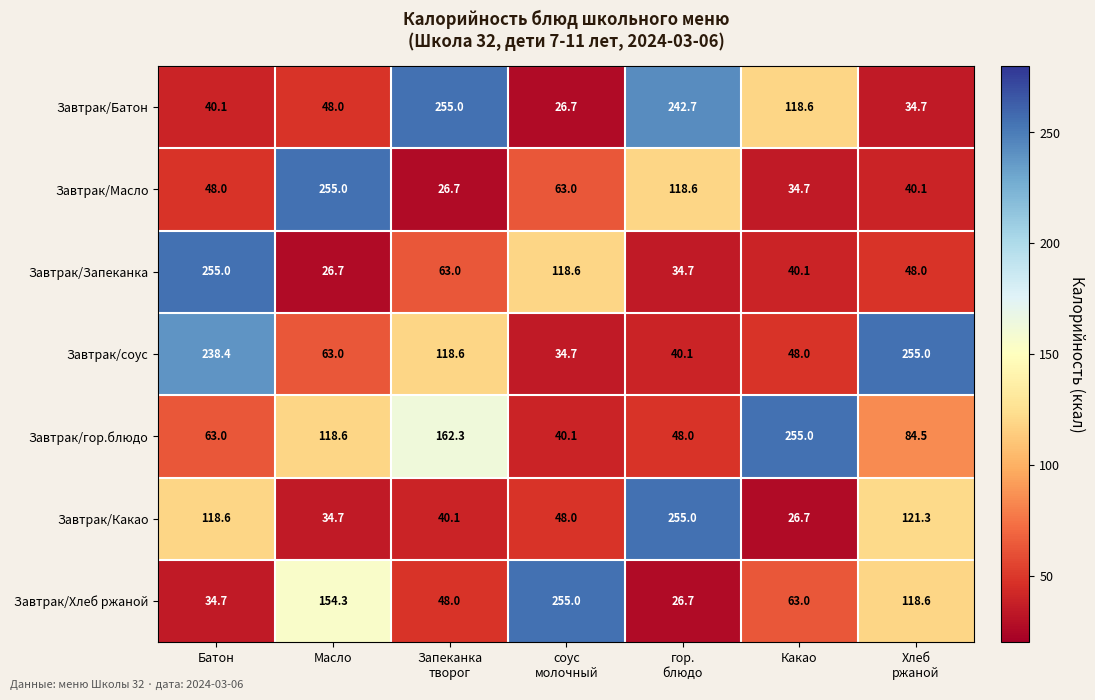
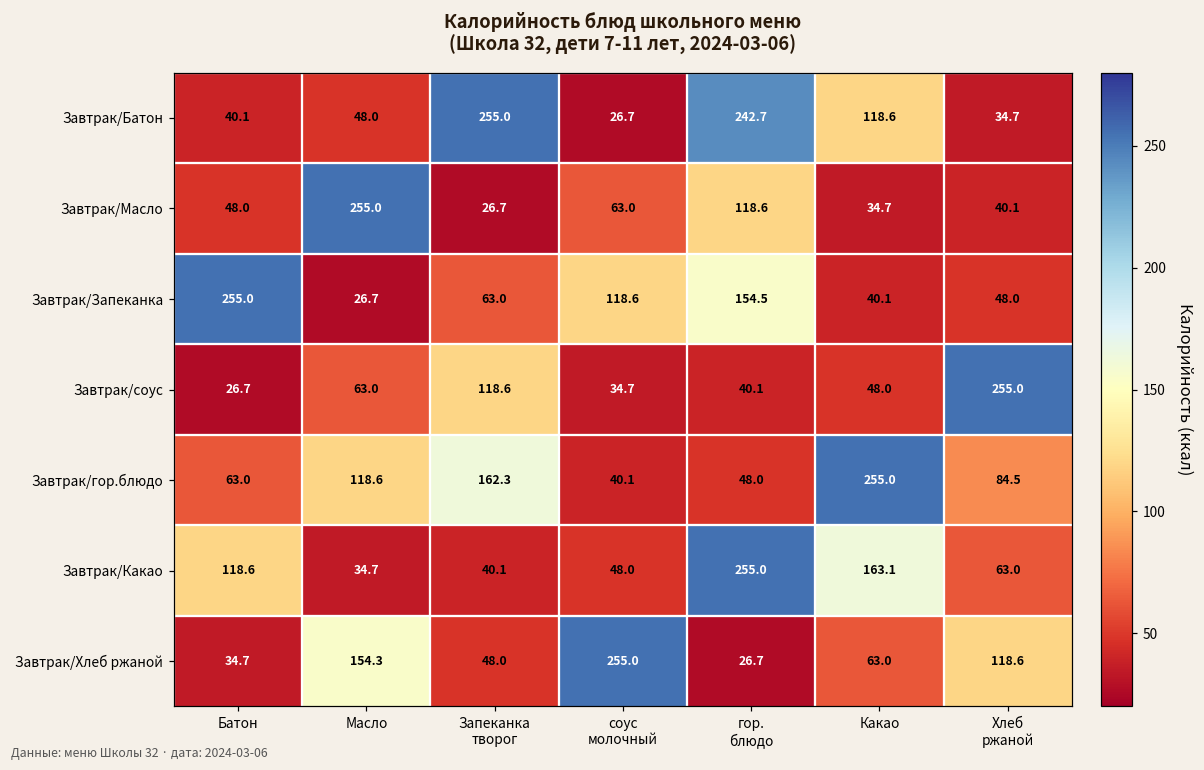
  {
    "Завтрак/Батон": {
      "Батон": 40.1,
      "Масло": 48.0,
      "Запеканка творог": 255.0,
      "соус молочный": 26.7,
      "гор. блюдо": 242.7,
      "Какао": 118.6,
      "Хлеб ржаной": 34.7
    },
    "Завтрак/Масло": {
      "Батон": 48.0,
      "Масло": 255.0,
      "Запеканка творог": 26.7,
      "соус молочный": 63.0,
      "гор. блюдо": 118.6,
      "Какао": 34.7,
      "Хлеб ржаной": 40.1
    },
    "Завтрак/Запеканка": {
      "Батон": 255.0,
      "Масло": 26.7,
      "Запеканка творог": 63.0,
      "соус молочный": 118.6,
-     "гор. блюдо": 34.7,
+     "гор. блюдо": 154.5,
      "Какао": 40.1,
      "Хлеб ржаной": 48.0
    },
    "Завтрак/соус": {
-     "Батон": 238.4,
+     "Батон": 26.7,
      "Масло": 63.0,
      "Запеканка творог": 118.6,
      "соус молочный": 34.7,
      "гор. блюдо": 40.1,
      "Какао": 48.0,
      "Хлеб ржаной": 255.0
    },
    "Завтрак/гор.блюдо": {
      "Батон": 63.0,
      "Масло": 118.6,
      "Запеканка творог": 162.3,
      "соус молочный": 40.1,
      "гор. блюдо": 48.0,
      "Какао": 255.0,
      "Хлеб ржаной": 84.5
    },
    "Завтрак/Какао": {
      "Батон": 118.6,
      "Масло": 34.7,
      "Запеканка творог": 40.1,
      "соус молочный": 48.0,
      "гор. блюдо": 255.0,
-     "Какао": 26.7,
-     "Хлеб ржаной": 121.3
+     "Какао": 163.1,
+     "Хлеб ржаной": 63.0
    },
    "Завтрак/Хлеб ржаной": {
      "Батон": 34.7,
      "Масло": 154.3,
      "Запеканка творог": 48.0,
      "соус молочный": 255.0,
      "гор. блюдо": 26.7,
      "Какао": 63.0,
      "Хлеб ржаной": 118.6
    }
  }
